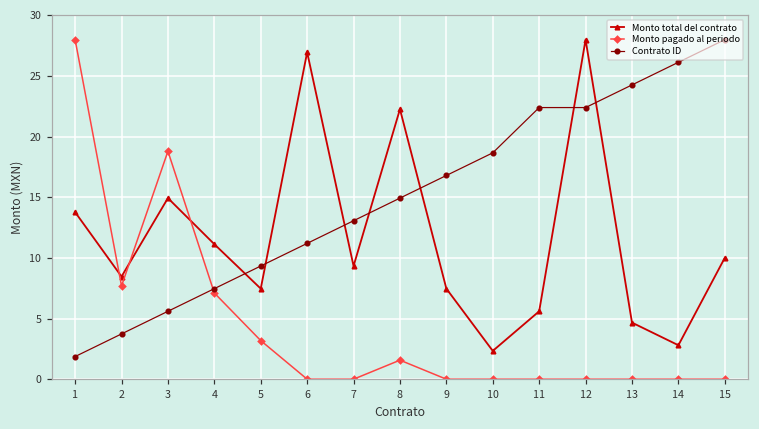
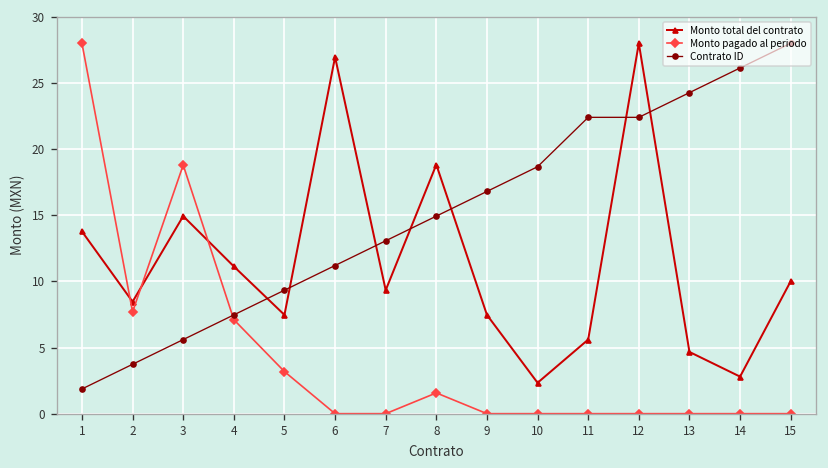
  {
    "Monto total del contrato": {
      "1": 13.8,
      "2": 8.5,
      "3": 14.9,
      "4": 11.1,
      "5": 7.5,
      "6": 27.0,
      "7": 9.3,
-     "8": 22.3,
+     "8": 18.8,
      "9": 7.5,
      "10": 2.3,
      "11": 5.6,
      "12": 28.0,
      "13": 4.7,
      "14": 2.8,
      "15": 10.0
    },
    "Monto pagado al periodo": {
      "1": 28.0,
      "2": 7.7,
      "3": 18.8,
      "4": 7.1,
      "5": 3.2,
      "6": 0.0,
      "7": 0.0,
      "8": 1.6,
      "9": 0.0,
      "10": 0.0,
      "11": 0.0,
      "12": 0.0,
      "13": 0.0,
      "14": 0.0,
      "15": 0.0
    },
    "Contrato ID": {
      "1": 1.9,
      "2": 3.7,
      "3": 5.6,
      "4": 7.5,
      "5": 9.3,
      "6": 11.2,
      "7": 13.1,
      "8": 14.9,
      "9": 16.8,
      "10": 18.7,
      "11": 22.4,
      "12": 22.4,
      "13": 24.3
    }
  }
